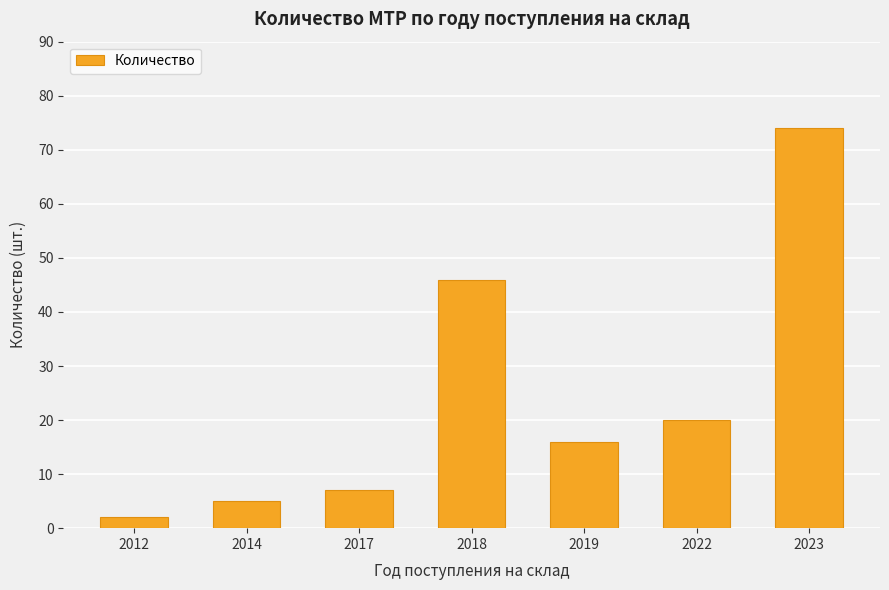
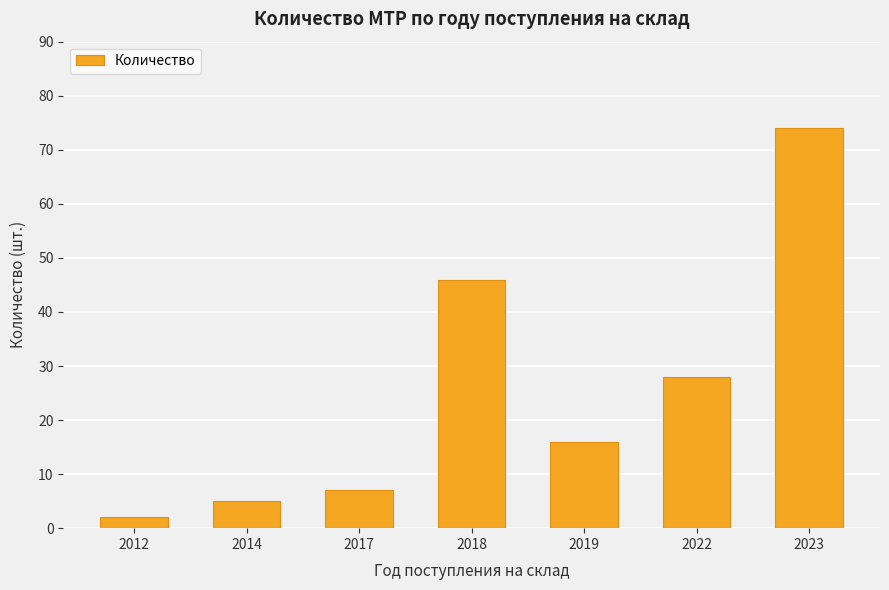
  {
    "2012": 2,
    "2014": 5,
    "2017": 7,
    "2018": 46,
    "2019": 16,
-   "2022": 20,
+   "2022": 28,
    "2023": 74
  }
